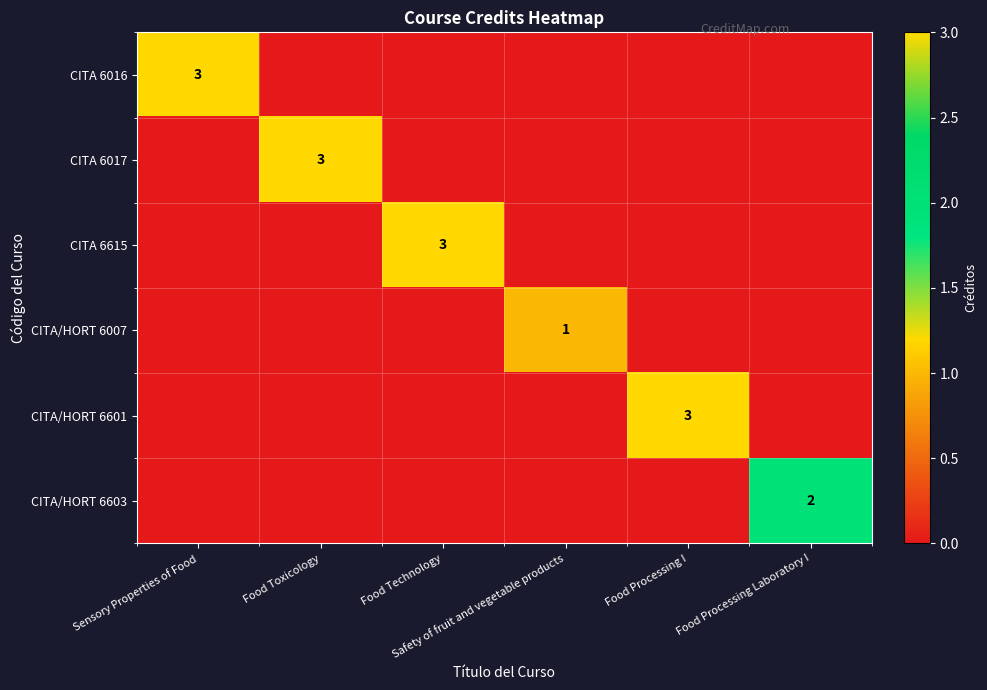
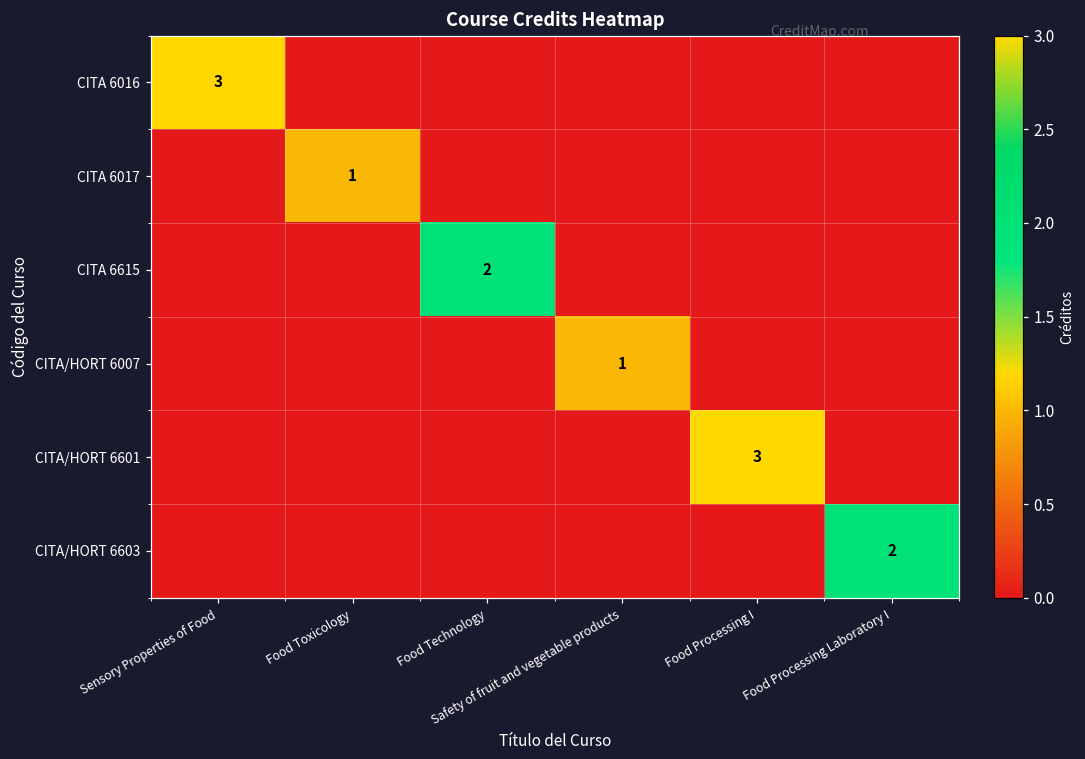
  {
    "CITA 6016": {
      "Sensory Properties of Food": 3
    },
    "CITA 6017": {
-     "Food Toxicology": 3
+     "Food Toxicology": 1
    },
    "CITA 6615": {
-     "Food Technology": 3
+     "Food Technology": 2
    },
    "CITA/HORT 6007": {
      "Safety of fruit and vegetable products": 1
    },
    "CITA/HORT 6601": {
      "Food Processing I": 3
    },
    "CITA/HORT 6603": {
      "Food Processing Laboratory I": 2
    }
  }
